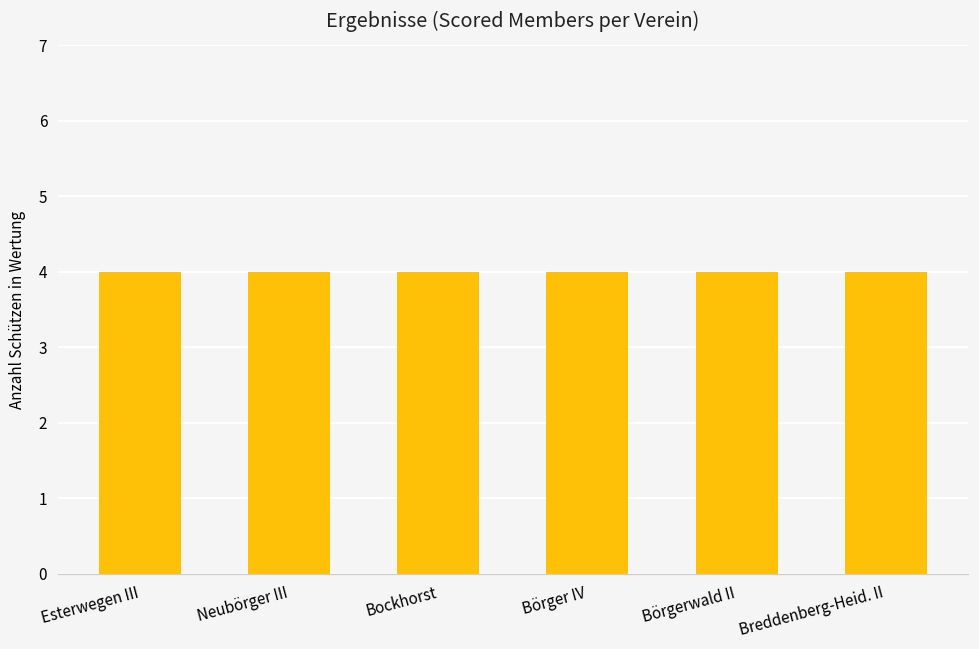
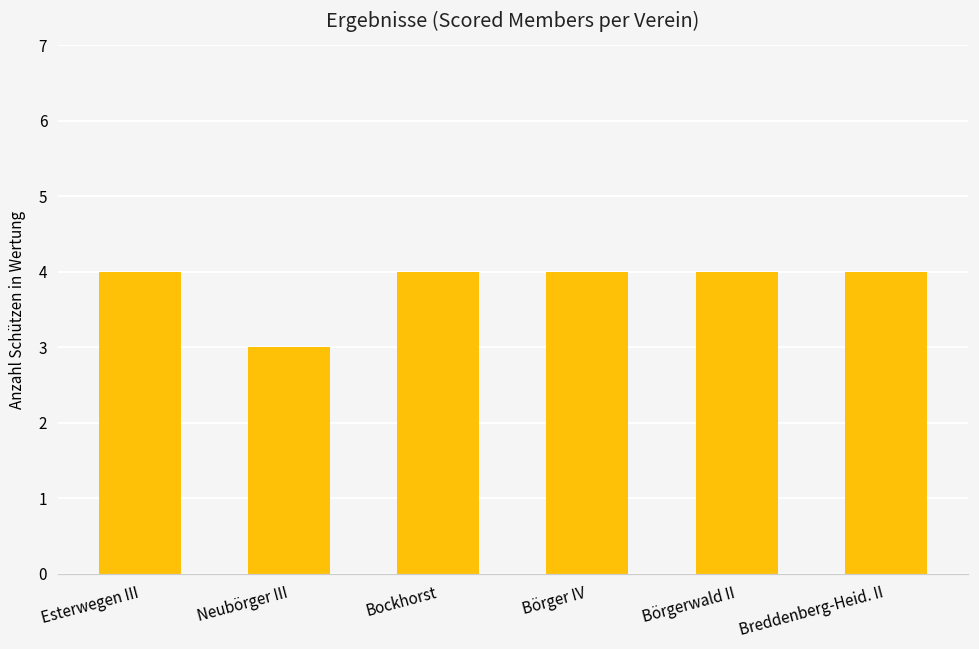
  {
    "Esterwegen III": 4,
-   "Neubörger III": 4,
+   "Neubörger III": 3,
    "Bockhorst": 4,
    "Börger IV": 4,
    "Börgerwald II": 4,
    "Breddenberg-Heid. II": 4
  }
